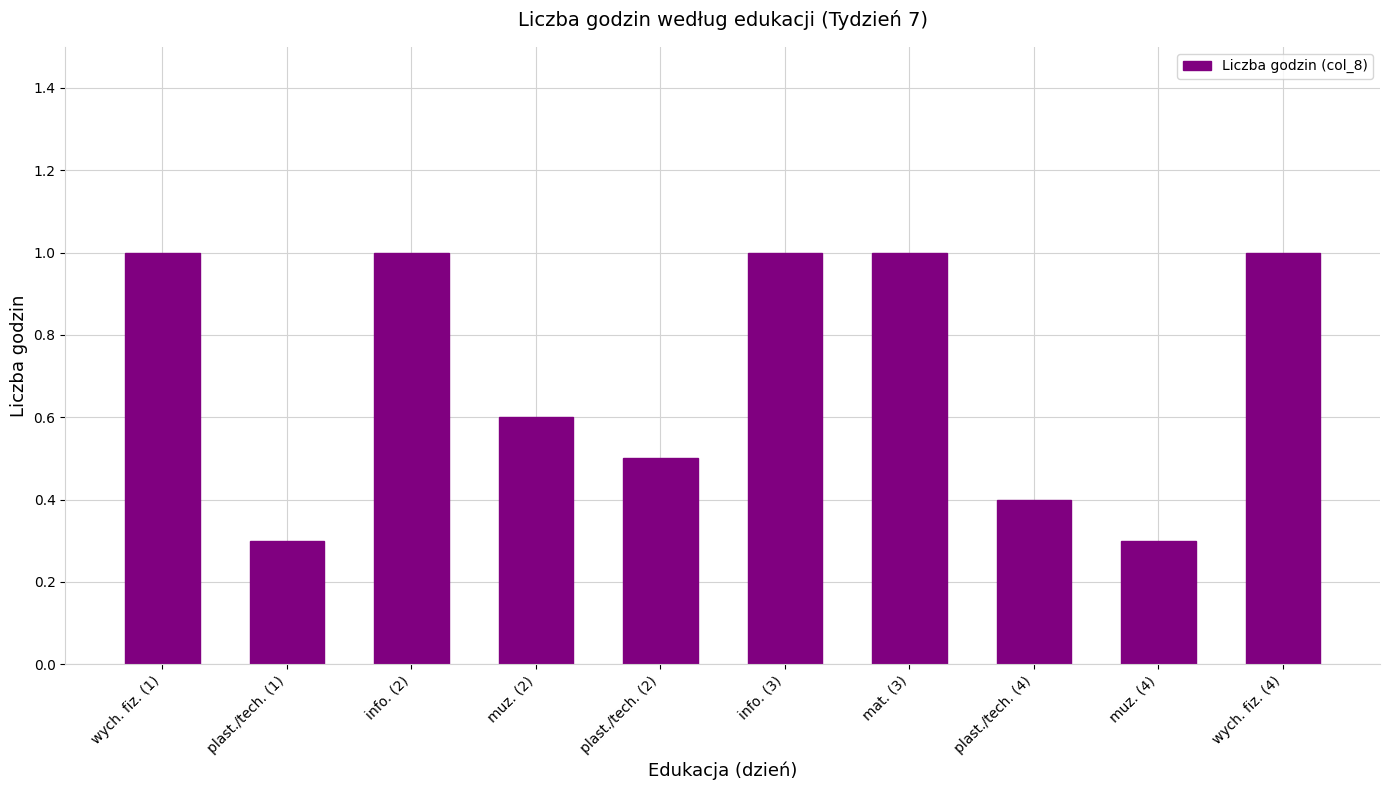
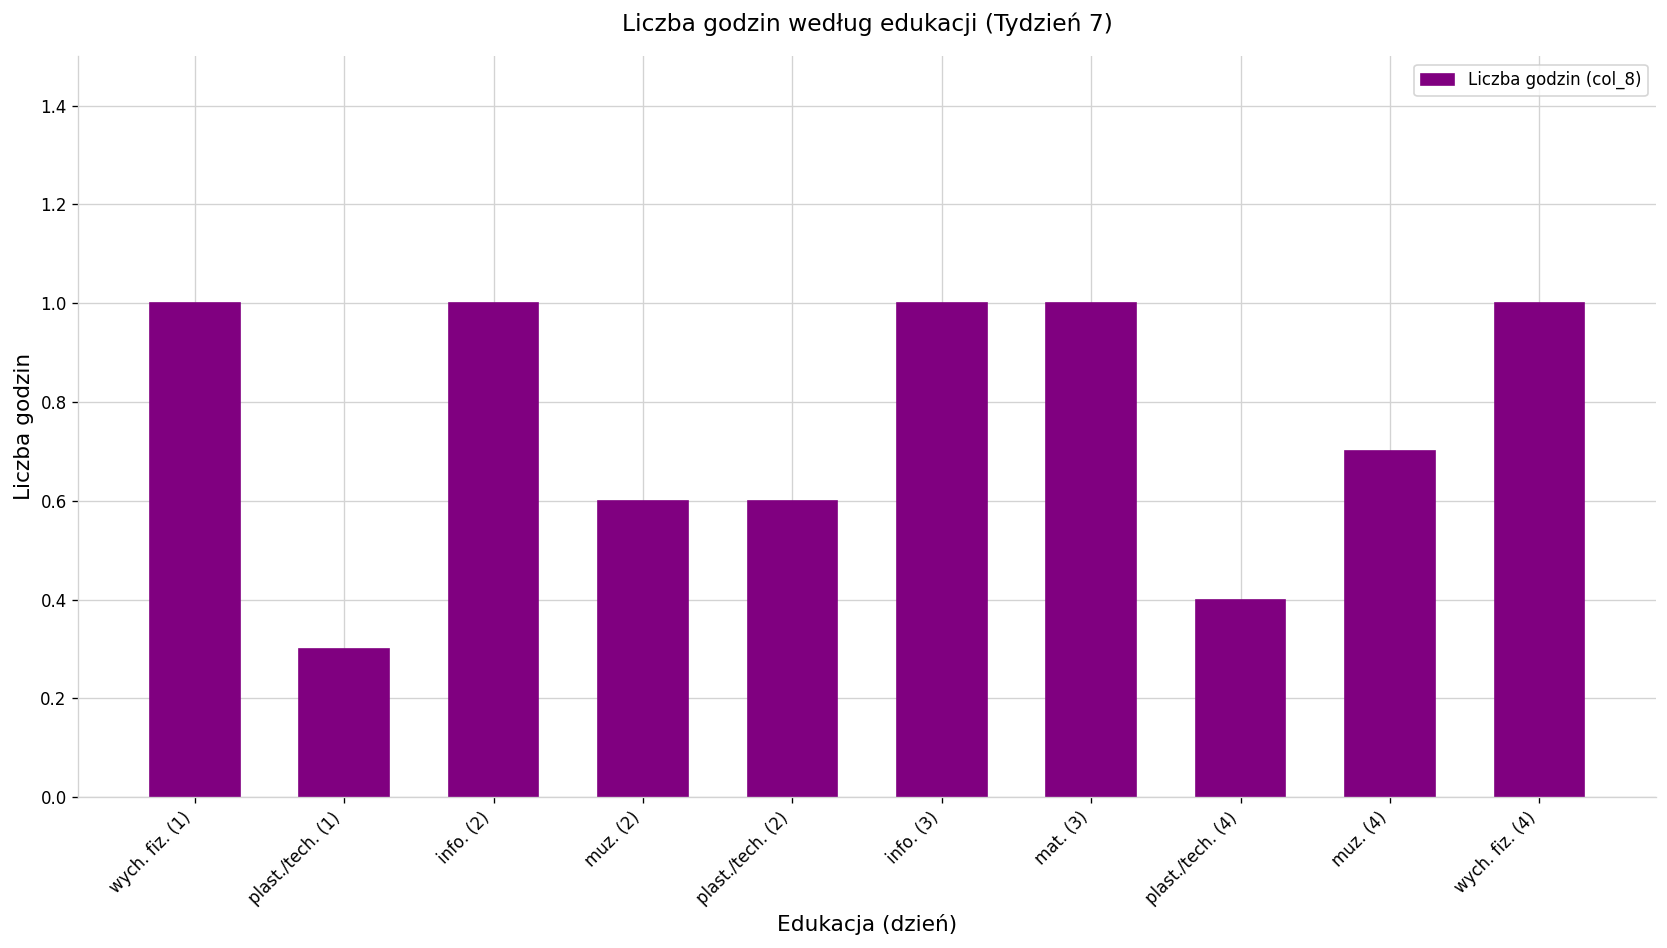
  {
    "wych. fiz. (1)": 1.0,
    "plast./tech. (1)": 0.3,
    "info. (2)": 1.0,
    "muz. (2)": 0.6,
-   "plast./tech. (2)": 0.5,
+   "plast./tech. (2)": 0.6,
    "info. (3)": 1.0,
    "mat. (3)": 1.0,
    "plast./tech. (4)": 0.4,
-   "muz. (4)": 0.3,
+   "muz. (4)": 0.7,
    "wych. fiz. (4)": 1.0
  }
